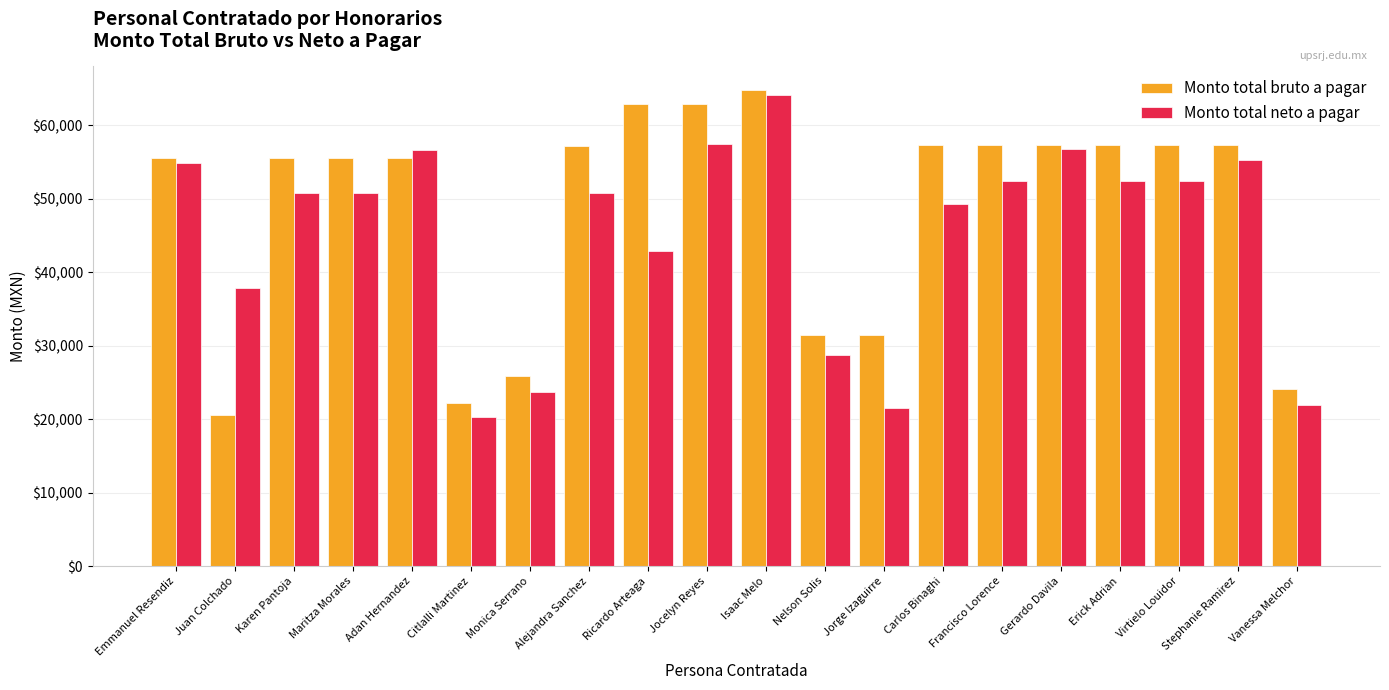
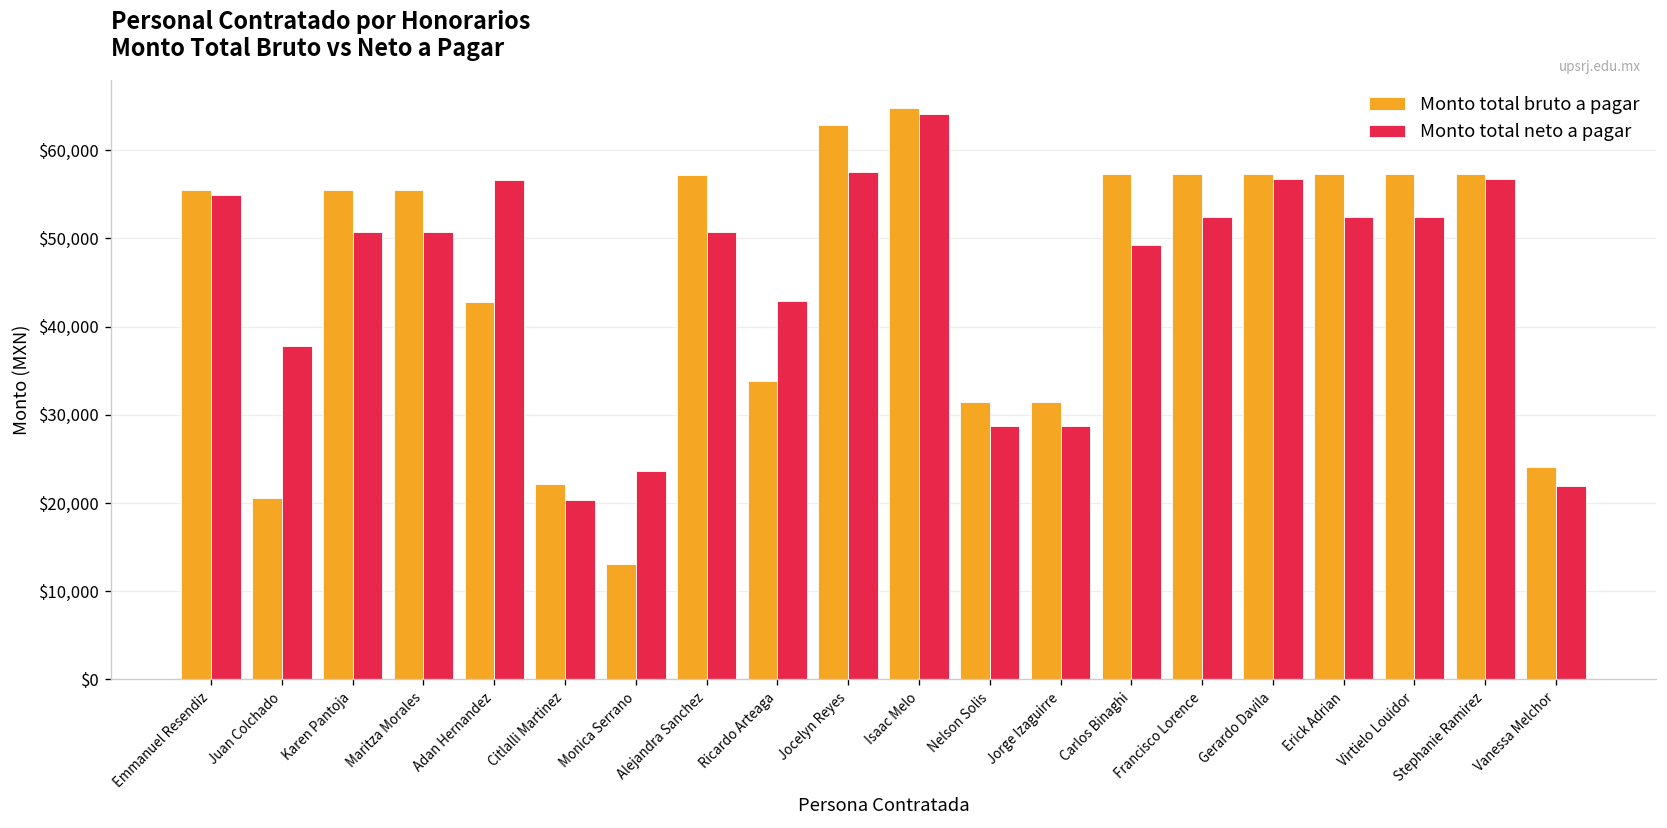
  {
    "Monto total bruto a pagar": {
      "Emmanuel Resendiz": "$55,000",
      "Juan Colchado": "$21,000",
      "Karen Pantoja": "$55,000",
      "Maritza Morales": "$55,000",
-     "Adan Hernandez": "$55,000",
+     "Adan Hernandez": "$43,000",
      "Citlalli Martinez": "$22,000",
-     "Monica Serrano": "$26,000",
+     "Monica Serrano": "$13,000",
      "Alejandra Sanchez": "$57,000",
-     "Ricardo Arteaga": "$63,000",
+     "Ricardo Arteaga": "$34,000",
      "Jocelyn Reyes": "$63,000",
      "Isaac Melo": "$65,000",
      "Nelson Solis": "$31,000",
      "Jorge Izaguirre": "$31,000",
      "Carlos Binaghi": "$57,000",
      "Francisco Lorence": "$57,000",
      "Gerardo Davila": "$57,000",
      "Erick Adrian": "$57,000",
      "Virtielo Louidor": "$57,000",
      "Stephanie Ramirez": "$57,000",
      "Vanessa Melchor": "$24,000"
    },
    "Monto total neto a pagar": {
      "Emmanuel Resendiz": "$55,000",
      "Juan Colchado": "$38,000",
      "Karen Pantoja": "$51,000",
      "Maritza Morales": "$51,000",
      "Adan Hernandez": "$57,000",
      "Citlalli Martinez": "$20,000",
      "Monica Serrano": "$24,000",
      "Alejandra Sanchez": "$51,000",
      "Ricardo Arteaga": "$43,000",
      "Jocelyn Reyes": "$57,000",
      "Isaac Melo": "$64,000",
      "Nelson Solis": "$29,000",
-     "Jorge Izaguirre": "$22,000",
+     "Jorge Izaguirre": "$29,000",
      "Carlos Binaghi": "$49,000",
      "Francisco Lorence": "$52,000",
      "Gerardo Davila": "$57,000",
      "Erick Adrian": "$52,000",
      "Virtielo Louidor": "$52,000",
-     "Stephanie Ramirez": "$55,000",
+     "Stephanie Ramirez": "$57,000",
      "Vanessa Melchor": "$22,000"
    }
  }
